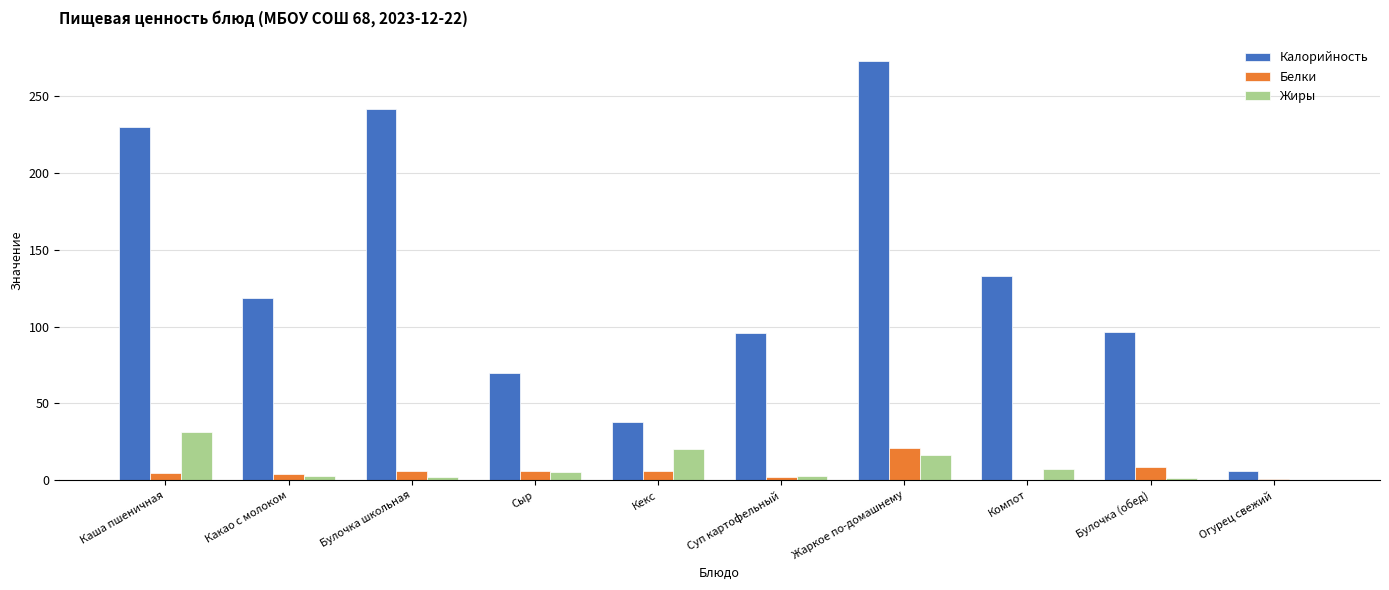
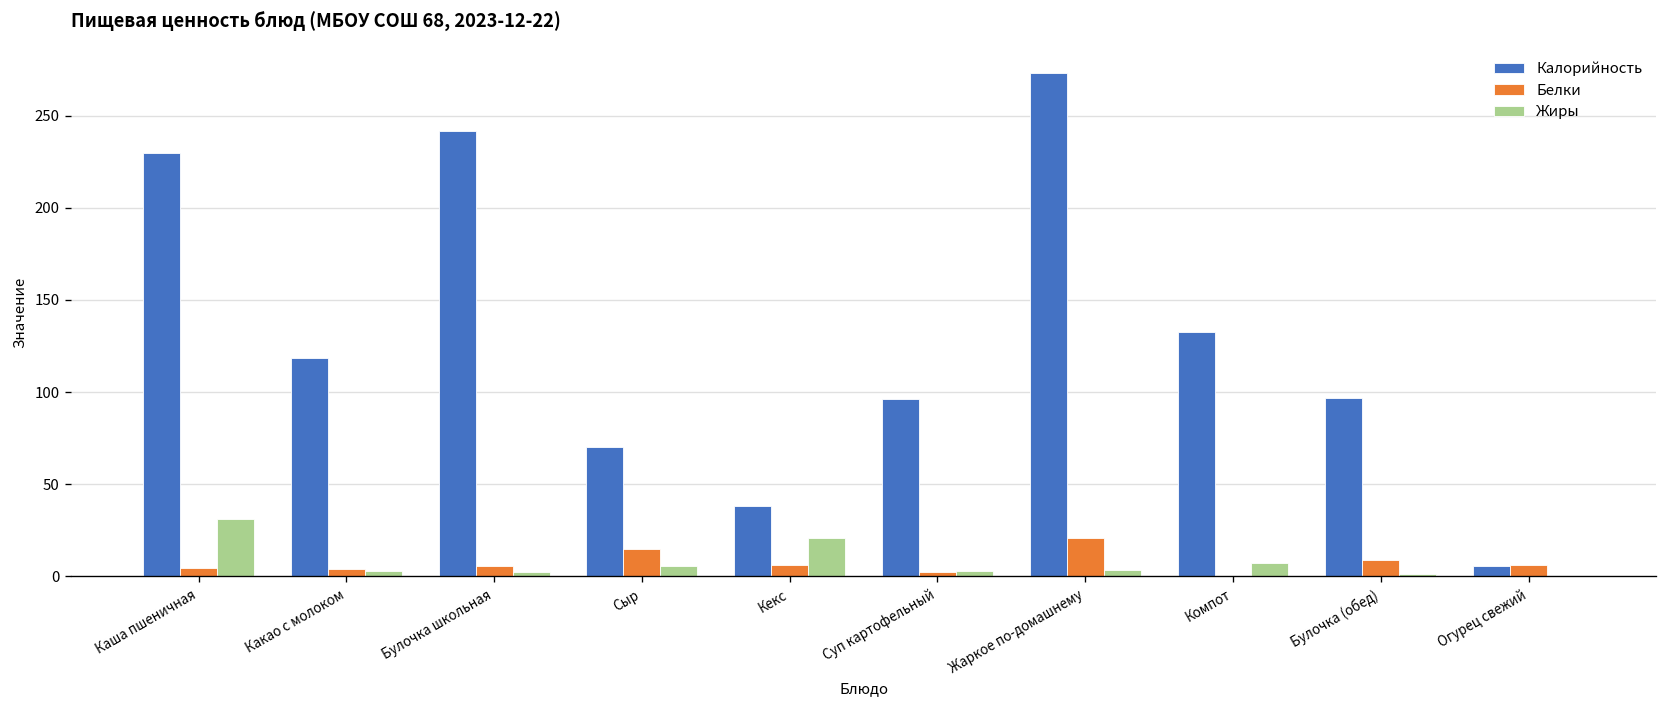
  {
    "Калорийность": {
      "Каша пшеничная": 230,
      "Какао с молоком": 119,
      "Булочка школьная": 242,
      "Сыр": 70,
      "Кекс": 38,
      "Суп картофельный": 96,
      "Жаркое по-домашнему": 273,
      "Компот": 133,
      "Булочка (обед)": 97,
      "Огурец свежий": 6
    },
    "Белки": {
      "Каша пшеничная": 5,
      "Какао с молоком": 4,
      "Булочка школьная": 6,
-     "Сыр": 6,
+     "Сыр": 15,
      "Кекс": 6,
      "Суп картофельный": 2,
      "Жаркое по-домашнему": 21,
      "Булочка (обед)": 9,
-     "Огурец свежий": 1
+     "Огурец свежий": 6
    },
    "Жиры": {
      "Каша пшеничная": 31,
      "Какао с молоком": 3,
      "Булочка школьная": 2,
      "Сыр": 5,
      "Кекс": 21,
      "Суп картофельный": 3,
-     "Жаркое по-домашнему": 16,
+     "Жаркое по-домашнему": 3,
      "Компот": 7
    }
  }
